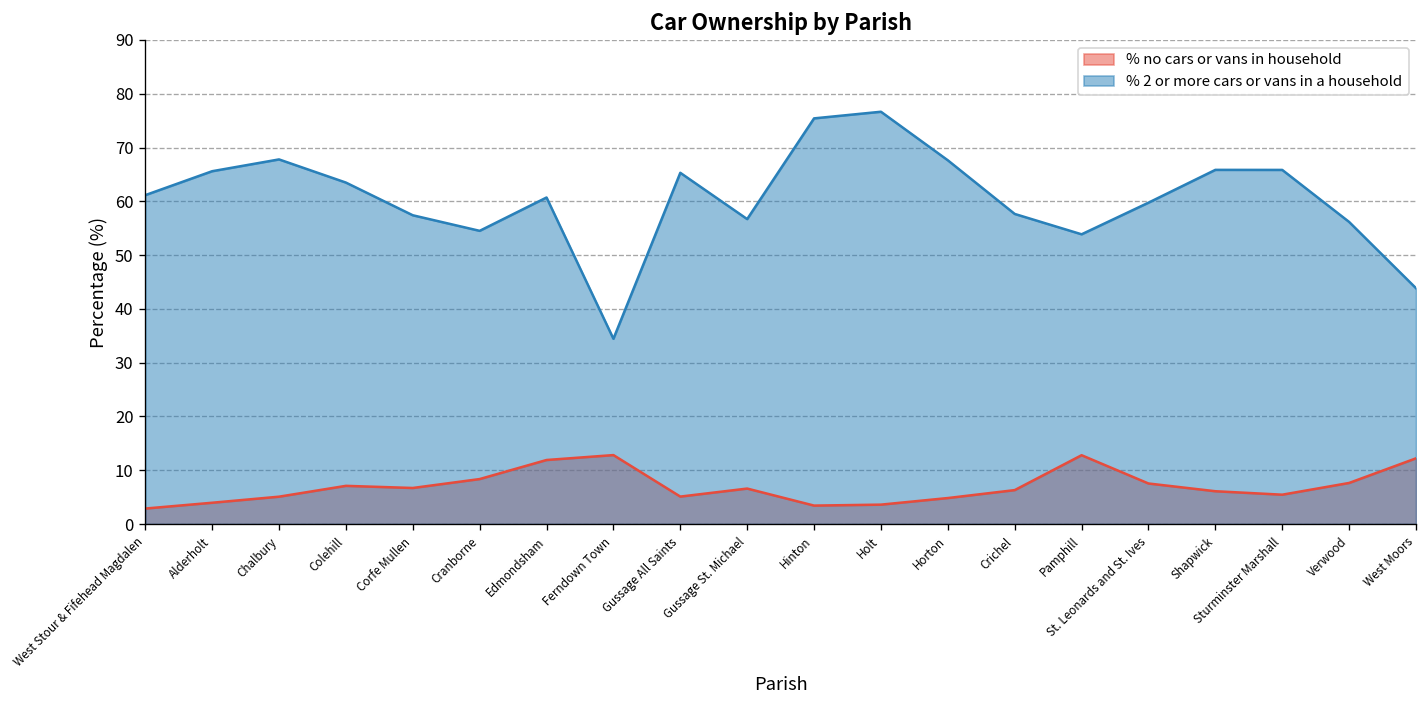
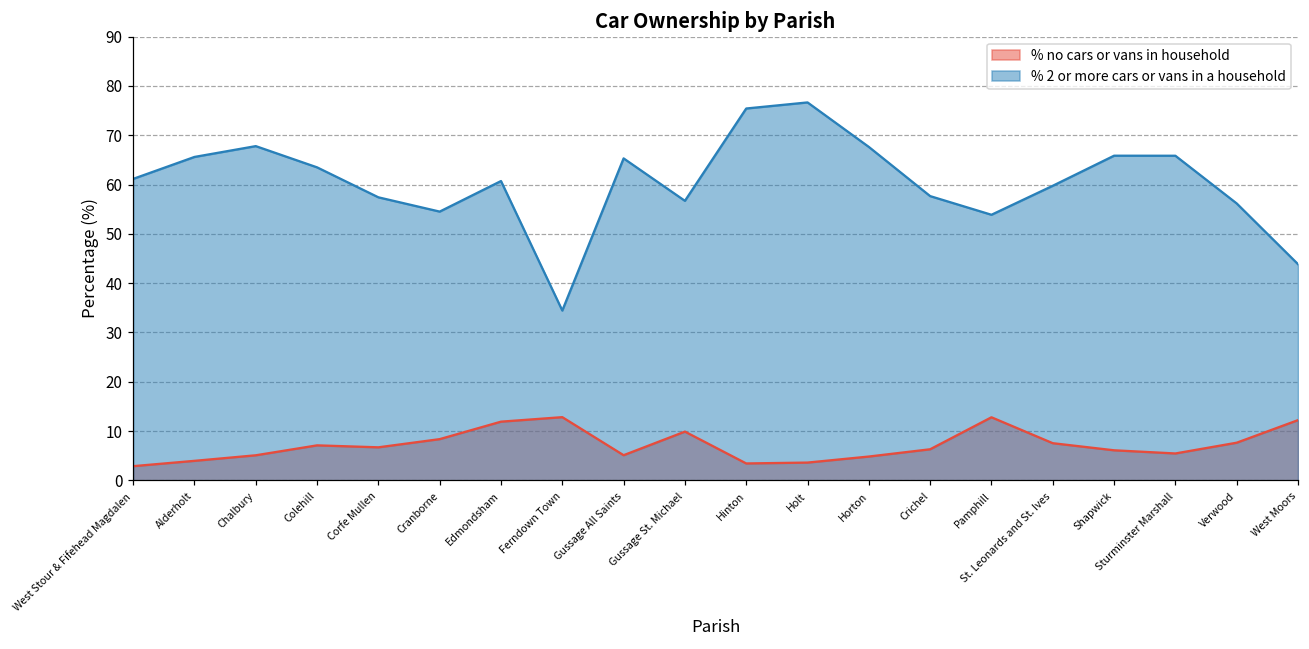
  {
    "% no cars or vans in household": {
      "West Stour & Fifehead Magdalen": 3,
      "Alderholt": 4,
      "Chalbury": 5,
      "Colehill": 7,
      "Corfe Mullen": 7,
      "Cranborne": 8,
      "Edmondsham": 12,
      "Ferndown Town": 13,
      "Gussage All Saints": 5,
-     "Gussage St. Michael": 7,
+     "Gussage St. Michael": 10,
      "Hinton": 3,
      "Holt": 4,
      "Horton": 5,
      "Crichel": 6,
      "Pamphill": 13,
      "St. Leonards and St. Ives": 8,
      "Shapwick": 6,
      "Sturminster Marshall": 5,
      "Verwood": 8,
      "West Moors": 12
    },
    "% 2 or more cars or vans in a household": {
      "West Stour & Fifehead Magdalen": 61,
      "Alderholt": 66,
      "Chalbury": 68,
      "Colehill": 63,
      "Corfe Mullen": 57,
      "Cranborne": 55,
      "Edmondsham": 61,
      "Ferndown Town": 34,
      "Gussage All Saints": 65,
      "Gussage St. Michael": 57,
      "Hinton": 75,
      "Holt": 77,
      "Horton": 68,
      "Crichel": 58,
      "Pamphill": 54,
      "St. Leonards and St. Ives": 60,
      "Shapwick": 66,
      "Sturminster Marshall": 66,
      "Verwood": 56,
      "West Moors": 44
    }
  }
